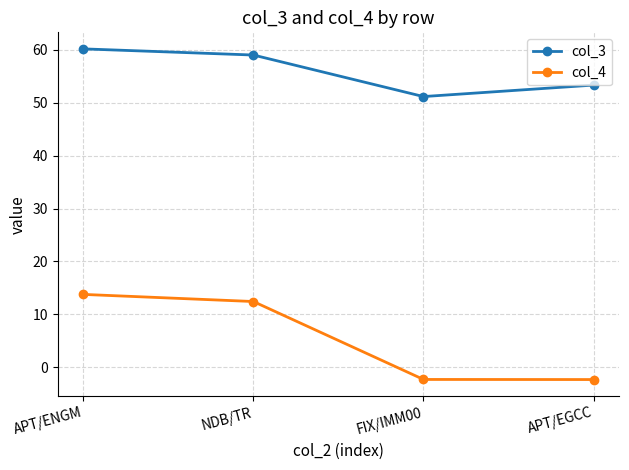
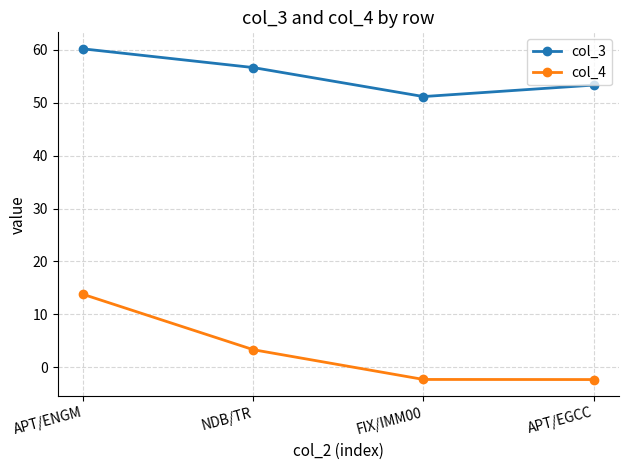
  {
    "col_3": {
      "APT/ENGM": 60,
-     "NDB/TR": 59,
+     "NDB/TR": 57,
      "FIX/IMM00": 51
    },
    "col_4": {
      "APT/ENGM": 14,
-     "NDB/TR": 12,
+     "NDB/TR": 3,
      "FIX/IMM00": -2,
      "APT/EGCC": -2
    }
  }
